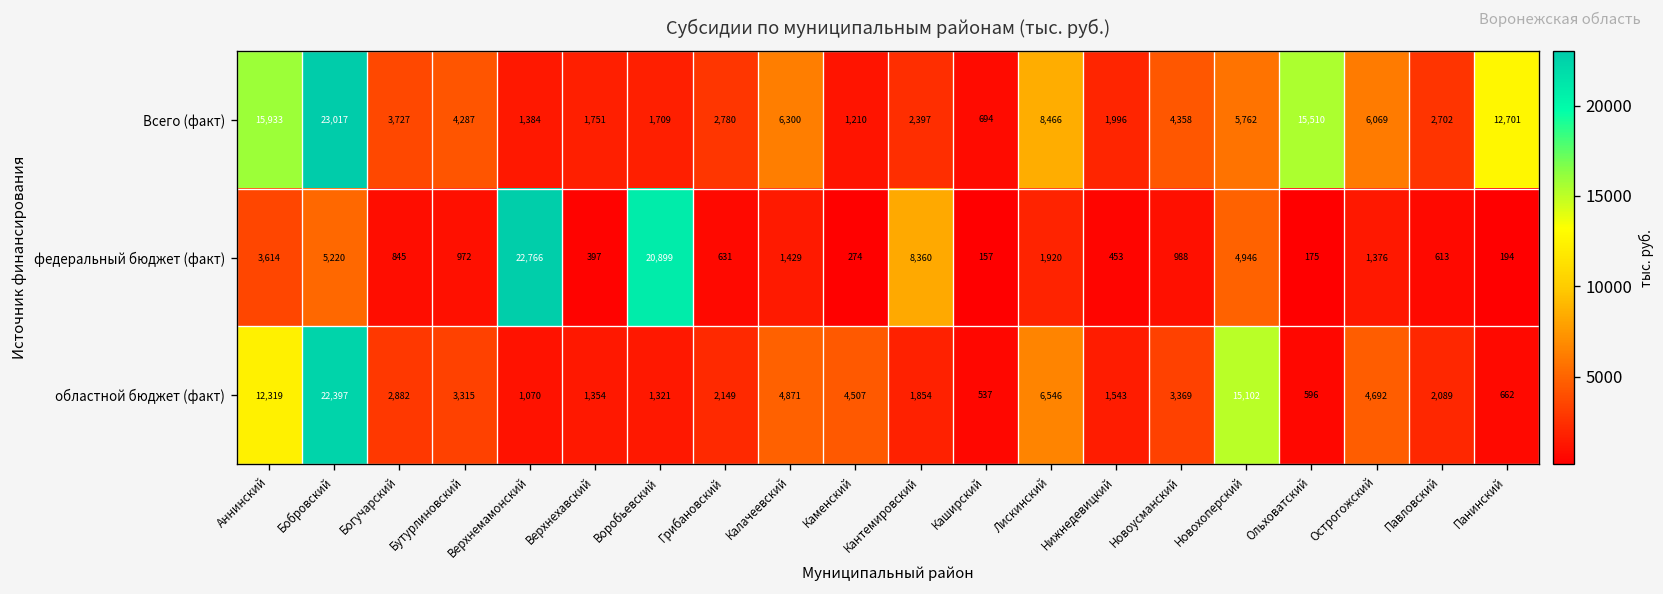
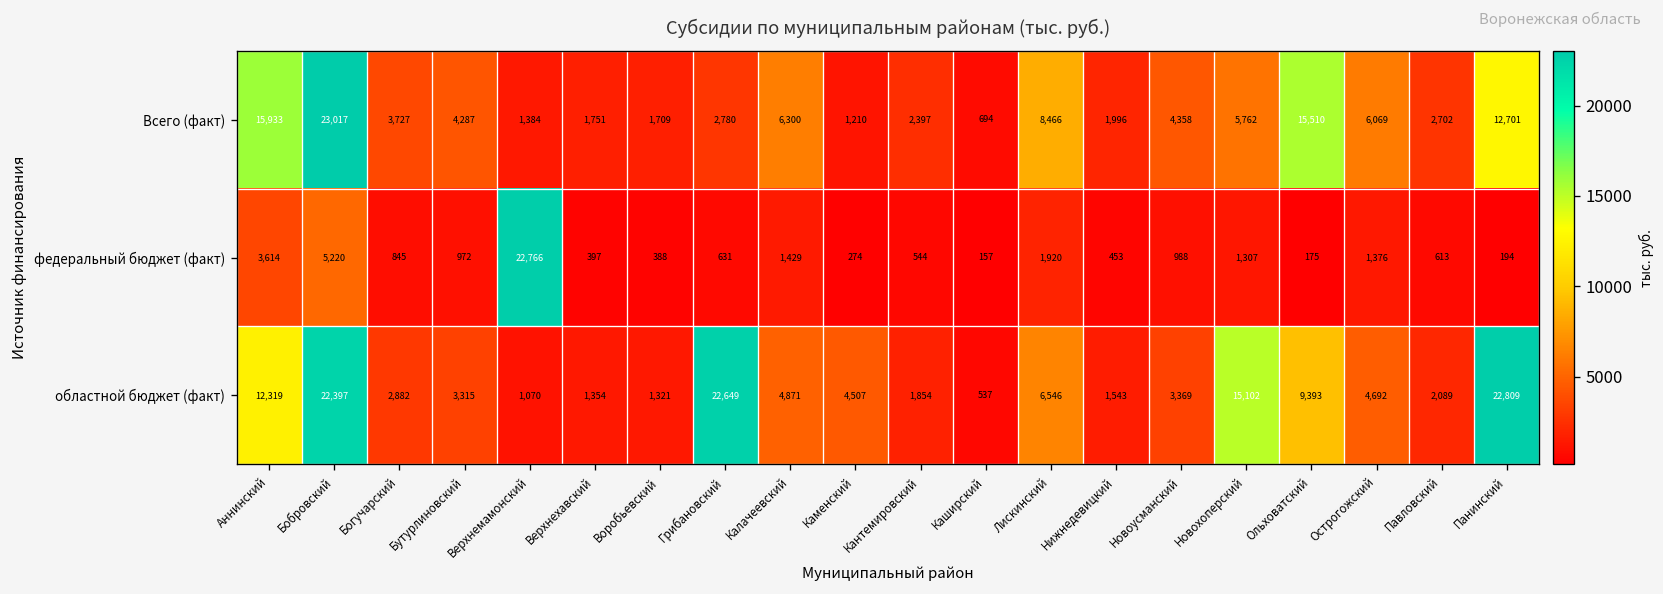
  {
    "Всего (факт)": {
      "Аннинский": "15,933",
      "Бобровский": "23,017",
      "Богучарский": "3,727",
      "Бутурлиновский": "4,287",
      "Верхнемамонский": "1,384",
      "Верхнехавский": "1,751",
      "Воробьевский": "1,709",
      "Грибановский": "2,780",
      "Калачеевский": "6,300",
      "Каменский": "1,210",
      "Кантемировский": "2,397",
      "Каширский": "694",
      "Лискинский": "8,466",
      "Нижнедевицкий": "1,996",
      "Новоусманский": "4,358",
      "Новохоперский": "5,762",
      "Ольховатский": "15,510",
      "Острогожский": "6,069",
      "Павловский": "2,702",
      "Панинский": "12,701"
    },
    "федеральный бюджет (факт)": {
      "Аннинский": "3,614",
      "Бобровский": "5,220",
      "Богучарский": "845",
      "Бутурлиновский": "972",
      "Верхнемамонский": "22,766",
      "Верхнехавский": "397",
-     "Воробьевский": "20,899",
+     "Воробьевский": "388",
      "Грибановский": "631",
      "Калачеевский": "1,429",
      "Каменский": "274",
-     "Кантемировский": "8,360",
+     "Кантемировский": "544",
      "Каширский": "157",
      "Лискинский": "1,920",
      "Нижнедевицкий": "453",
      "Новоусманский": "988",
-     "Новохоперский": "4,946",
+     "Новохоперский": "1,307",
      "Ольховатский": "175",
      "Острогожский": "1,376",
      "Павловский": "613",
      "Панинский": "194"
    },
    "областной бюджет (факт)": {
      "Аннинский": "12,319",
      "Бобровский": "22,397",
      "Богучарский": "2,882",
      "Бутурлиновский": "3,315",
      "Верхнемамонский": "1,070",
      "Верхнехавский": "1,354",
      "Воробьевский": "1,321",
-     "Грибановский": "2,149",
+     "Грибановский": "22,649",
      "Калачеевский": "4,871",
      "Каменский": "4,507",
      "Кантемировский": "1,854",
      "Каширский": "537",
      "Лискинский": "6,546",
      "Нижнедевицкий": "1,543",
      "Новоусманский": "3,369",
      "Новохоперский": "15,102",
-     "Ольховатский": "596",
+     "Ольховатский": "9,393",
      "Острогожский": "4,692",
      "Павловский": "2,089",
-     "Панинский": "662"
+     "Панинский": "22,809"
    }
  }
